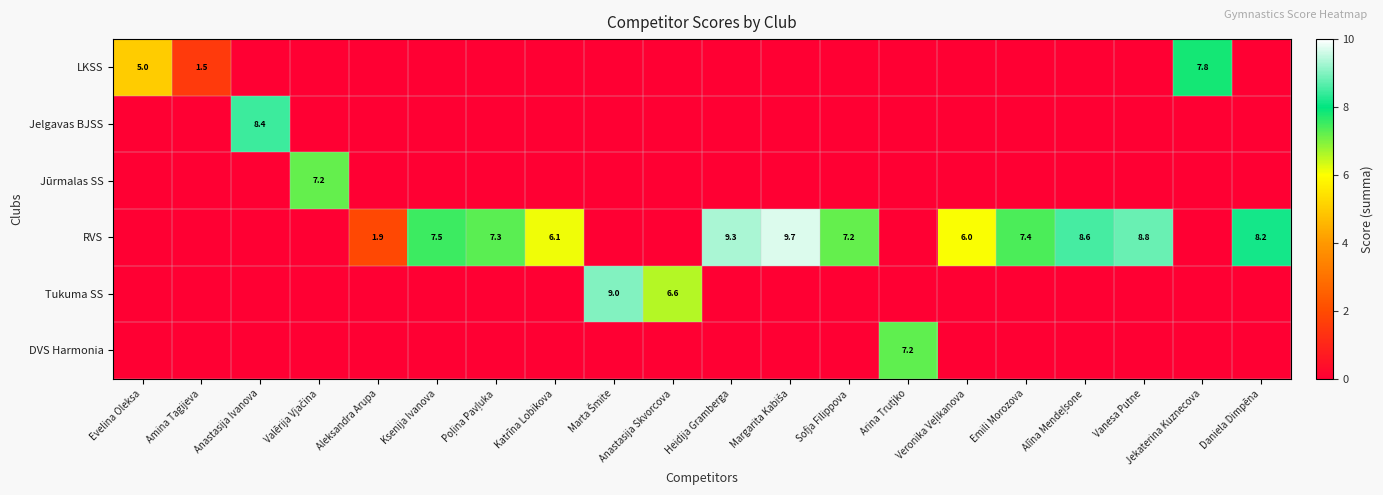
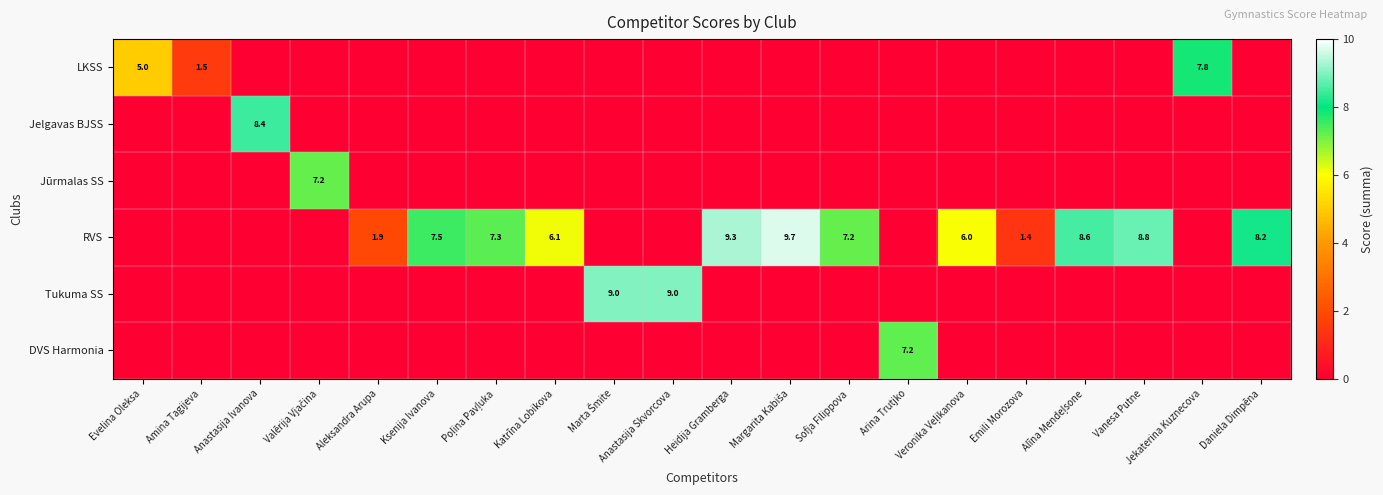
  {
    "LKSS": {
      "Evelina Oleksa": 5.0,
      "Amina Tagijeva": 1.5,
      "Jekaterina Kuznecova": 7.8
    },
    "Jelgavas BJSS": {
      "Anastasija Ivanova": 8.4
    },
    "Jūrmalas SS": {
      "Valērija Vjačina": 7.2
    },
    "RVS": {
      "Aleksandra Arupa": 1.9,
      "Ksenija Ivanova": 7.5,
      "Poļina Pavļuka": 7.3,
      "Katrīna Lobikova": 6.1,
      "Heidija Gramberga": 9.3,
      "Margarita Kabiša": 9.7,
      "Sofja Filippova": 7.2,
      "Veronika Veļikanova": 6.0,
-     "Emili Morozova": 7.4,
+     "Emili Morozova": 1.4,
      "Alīna Mendeļsone": 8.6,
      "Vanesa Putne": 8.8,
      "Daniela Dimpēna": 8.2
    },
    "Tukuma SS": {
      "Marta Šmite": 9.0,
-     "Anastasija Skvorcova": 6.6
+     "Anastasija Skvorcova": 9.0
    },
    "DVS Harmonia": {
      "Arina Trutjko": 7.2
    }
  }
